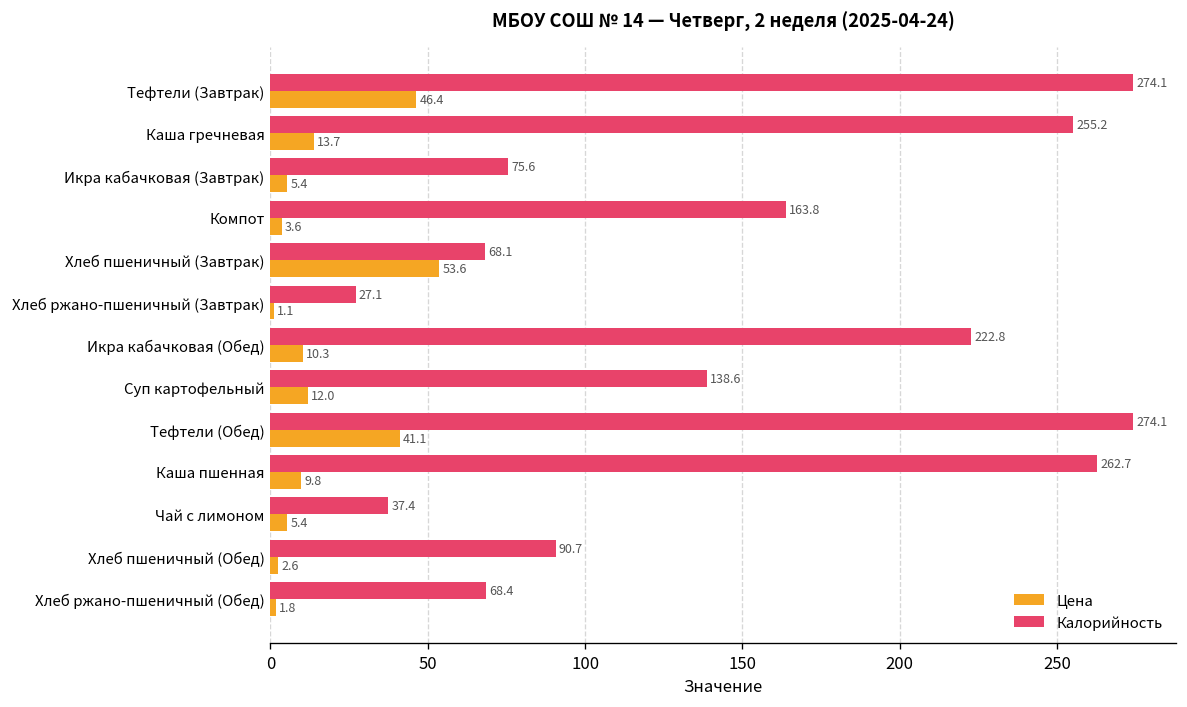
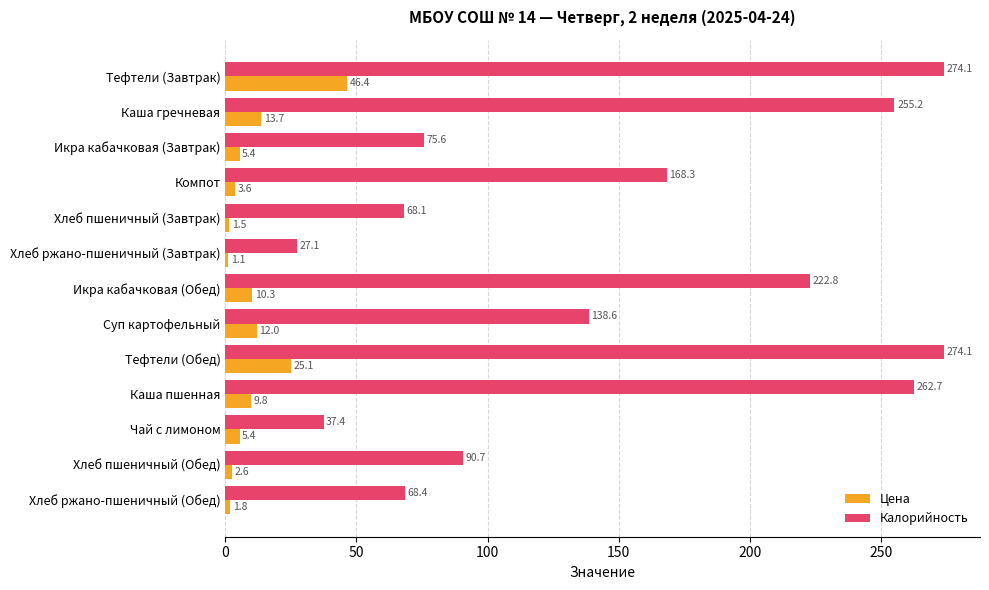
  {
    "Цена": {
      "Тефтели (Завтрак)": 46.4,
      "Каша гречневая": 13.7,
      "Икра кабачковая (Завтрак)": 5.4,
      "Компот": 3.6,
-     "Хлеб пшеничный (Завтрак)": 53.6,
+     "Хлеб пшеничный (Завтрак)": 1.5,
      "Хлеб ржано-пшеничный (Завтрак)": 1.1,
      "Икра кабачковая (Обед)": 10.3,
      "Суп картофельный": 12.0,
-     "Тефтели (Обед)": 41.1,
+     "Тефтели (Обед)": 25.1,
      "Каша пшенная": 9.8,
      "Чай с лимоном": 5.4,
      "Хлеб пшеничный (Обед)": 2.6,
      "Хлеб ржано-пшеничный (Обед)": 1.8
    },
    "Калорийность": {
      "Тефтели (Завтрак)": 274.1,
      "Каша гречневая": 255.2,
      "Икра кабачковая (Завтрак)": 75.6,
-     "Компот": 163.8,
+     "Компот": 168.3,
      "Хлеб пшеничный (Завтрак)": 68.1,
      "Хлеб ржано-пшеничный (Завтрак)": 27.1,
      "Икра кабачковая (Обед)": 222.8,
      "Суп картофельный": 138.6,
      "Тефтели (Обед)": 274.1,
      "Каша пшенная": 262.7,
      "Чай с лимоном": 37.4,
      "Хлеб пшеничный (Обед)": 90.7,
      "Хлеб ржано-пшеничный (Обед)": 68.4
    }
  }
